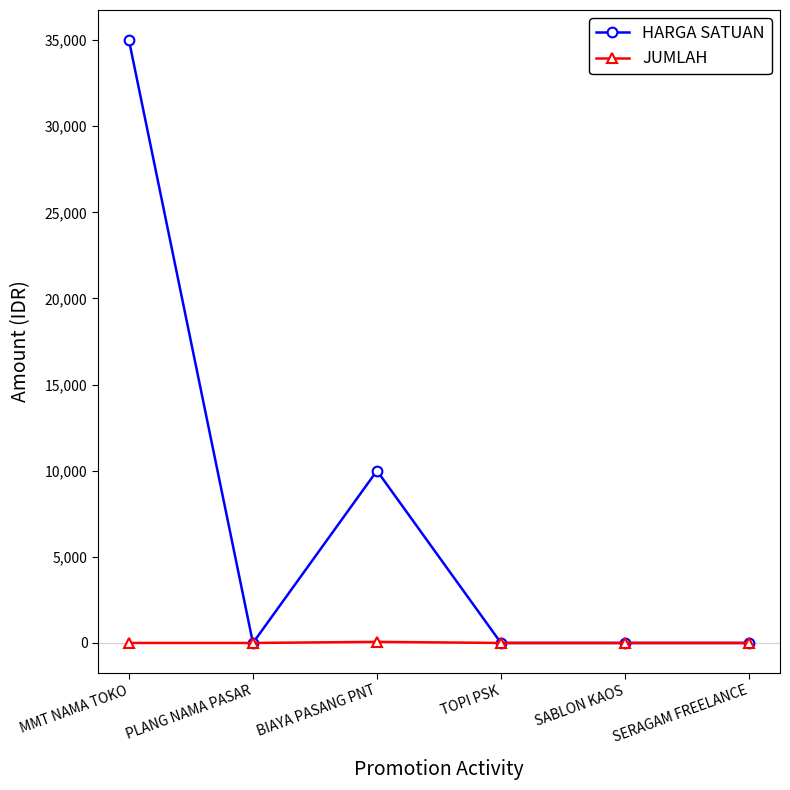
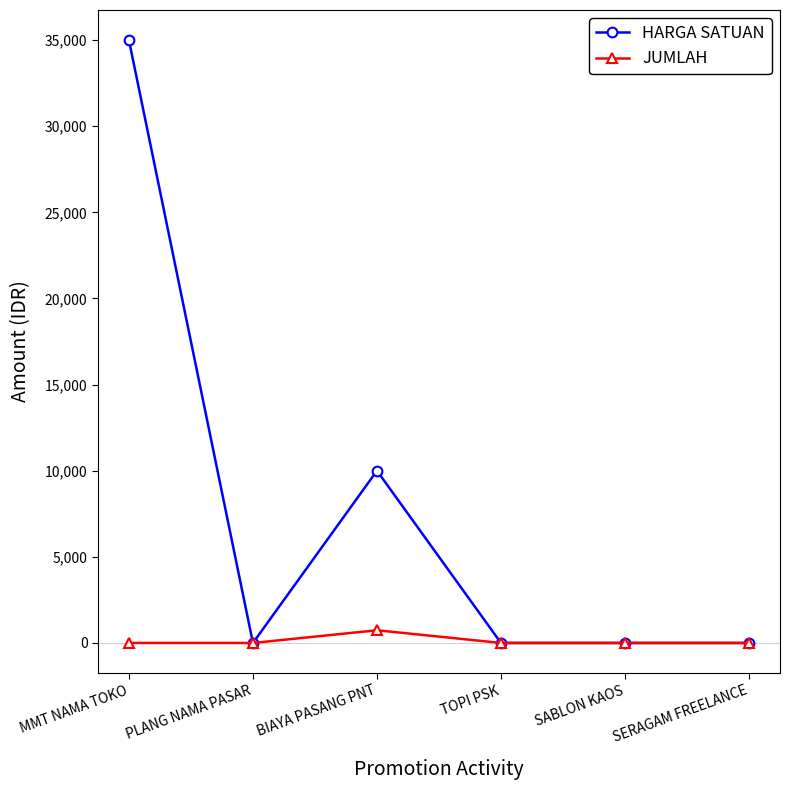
  {
    "HARGA SATUAN": {
      "MMT NAMA TOKO": "35,000",
      "BIAYA PASANG PNT": "10,000"
    },
    "JUMLAH": {
      "MMT NAMA TOKO": "0",
-     "BIAYA PASANG PNT": "100"
+     "BIAYA PASANG PNT": "700"
    }
  }
